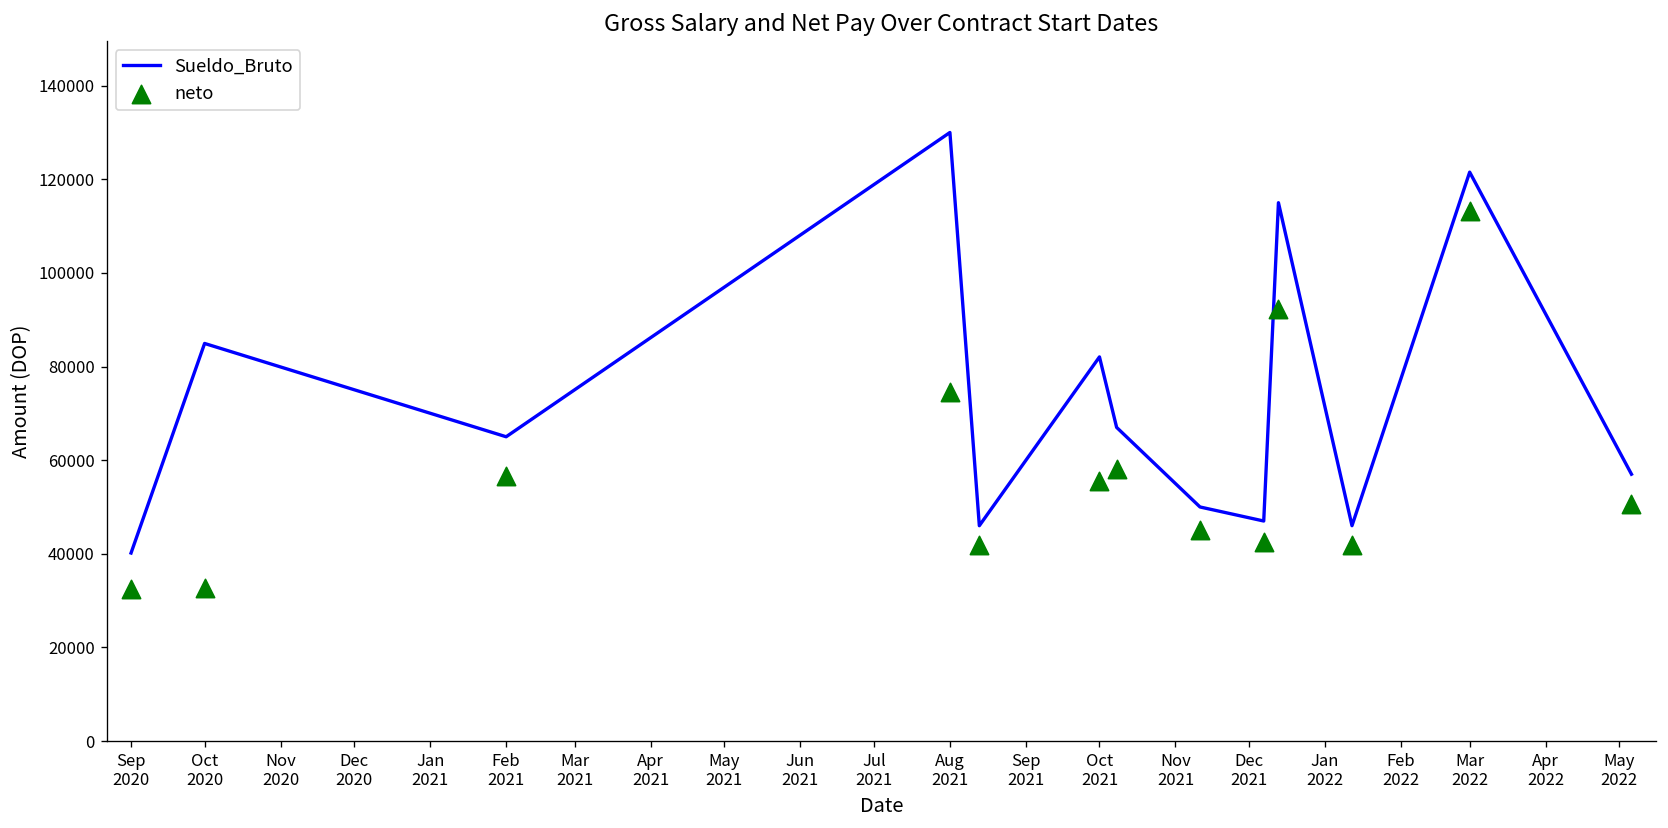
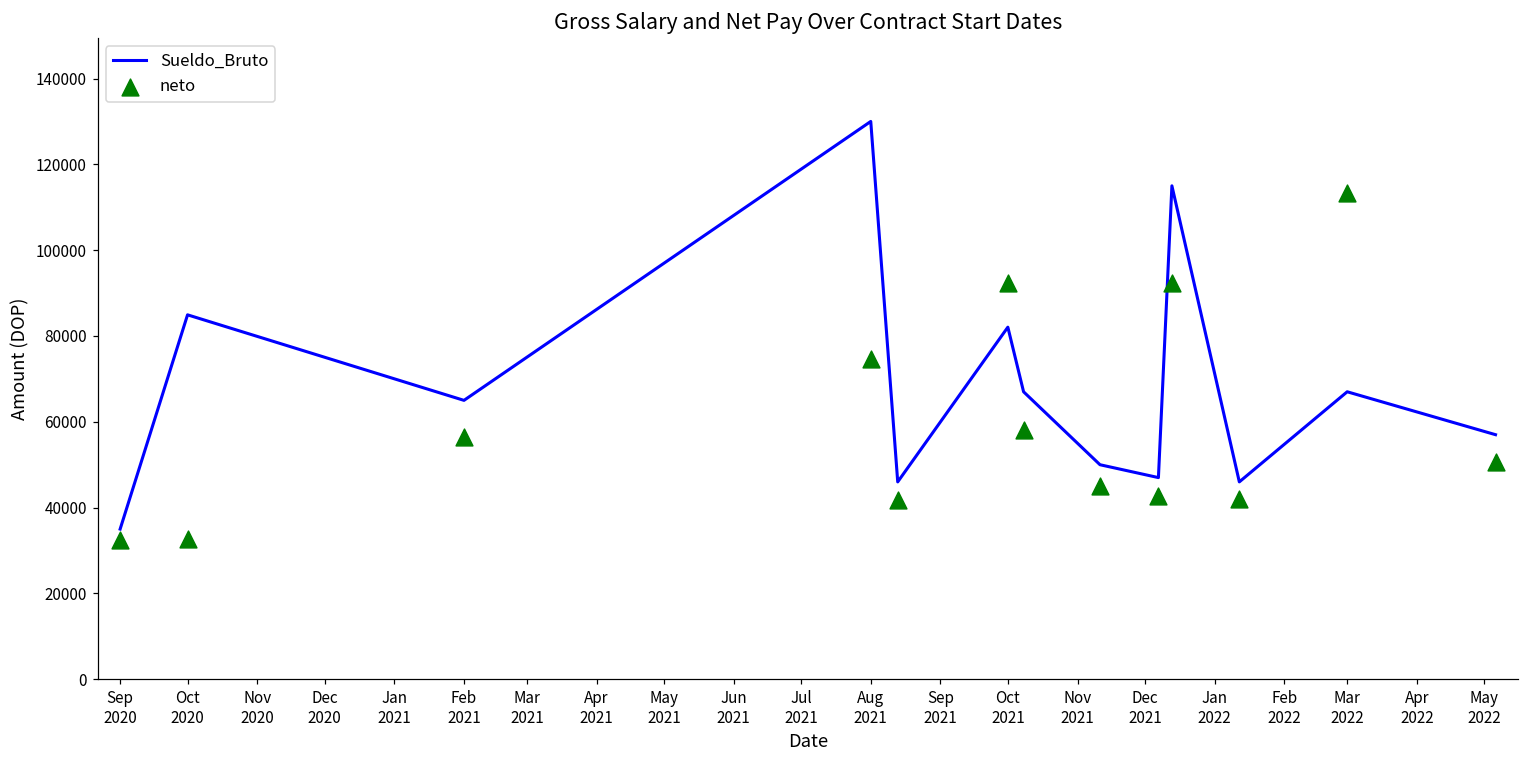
  {
    "Sueldo_Bruto": {
-     "Sep 2020": 40000,
+     "Sep 2020": 35000,
      "Oct 2020": 85000,
      "Feb 2021": 65000,
      "Aug 2021": 130000,
      "Oct 2021": 82000,
-     "Mar 2022": 122000
+     "Mar 2022": 67000
    },
    "neto": {
-     "Oct 2021": 56000
+     "Oct 2021": 92000
    }
  }
